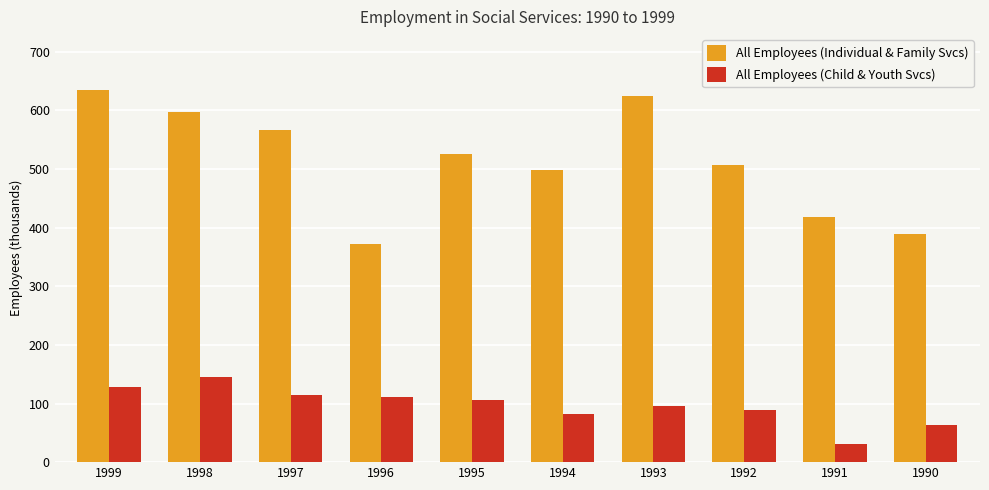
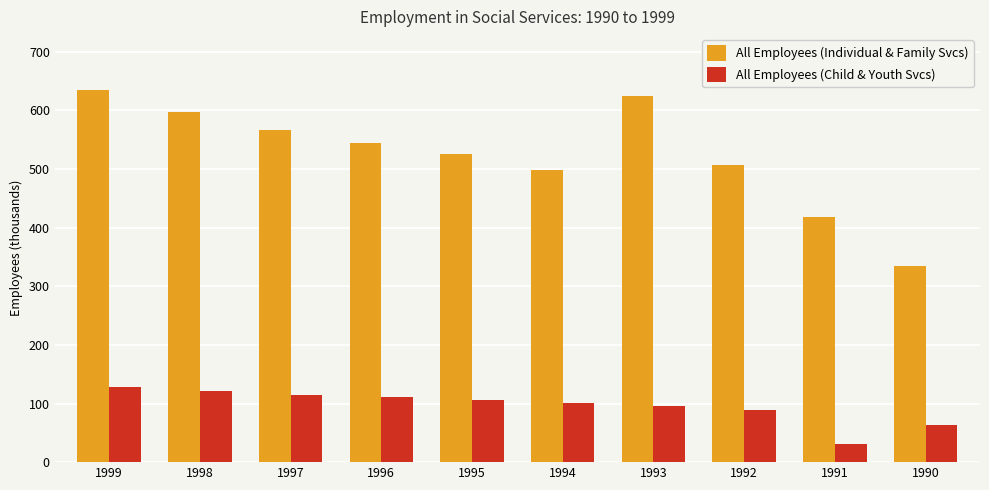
  {
    "All Employees (Individual & Family Svcs)": {
      "1999": 640,
      "1998": 600,
      "1997": 570,
-     "1996": 370,
+     "1996": 540,
      "1995": 530,
      "1994": 500,
      "1993": 630,
      "1992": 510,
      "1991": 420,
-     "1990": 390
+     "1990": 330
    },
    "All Employees (Child & Youth Svcs)": {
      "1999": 130,
-     "1998": 150,
+     "1998": 120,
      "1997": 110,
      "1996": 110,
      "1995": 110,
-     "1994": 80,
+     "1994": 100,
      "1993": 100,
      "1992": 90,
      "1991": 30,
      "1990": 60
    }
  }
